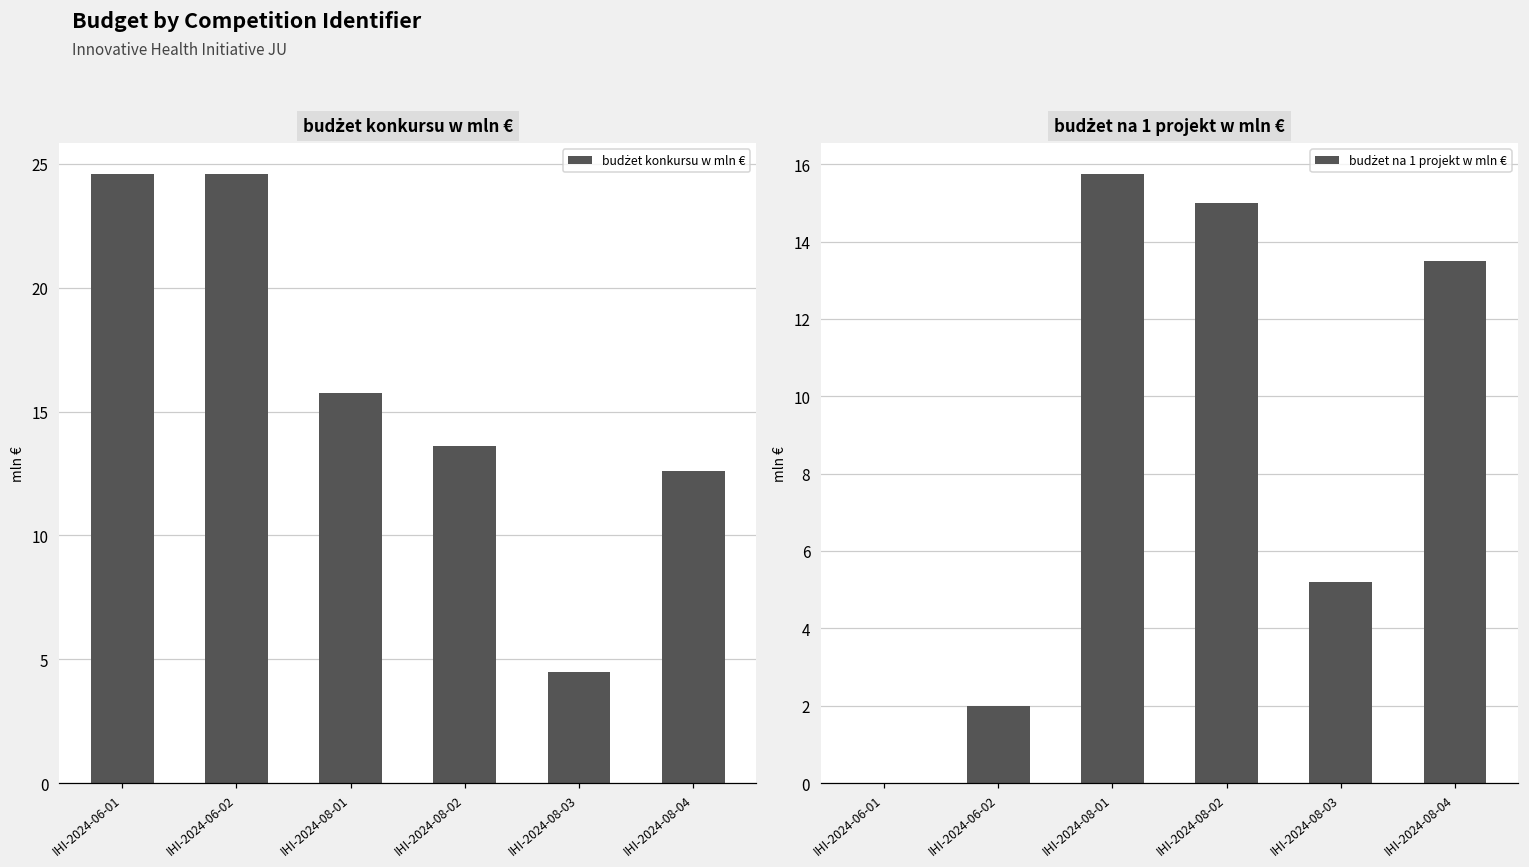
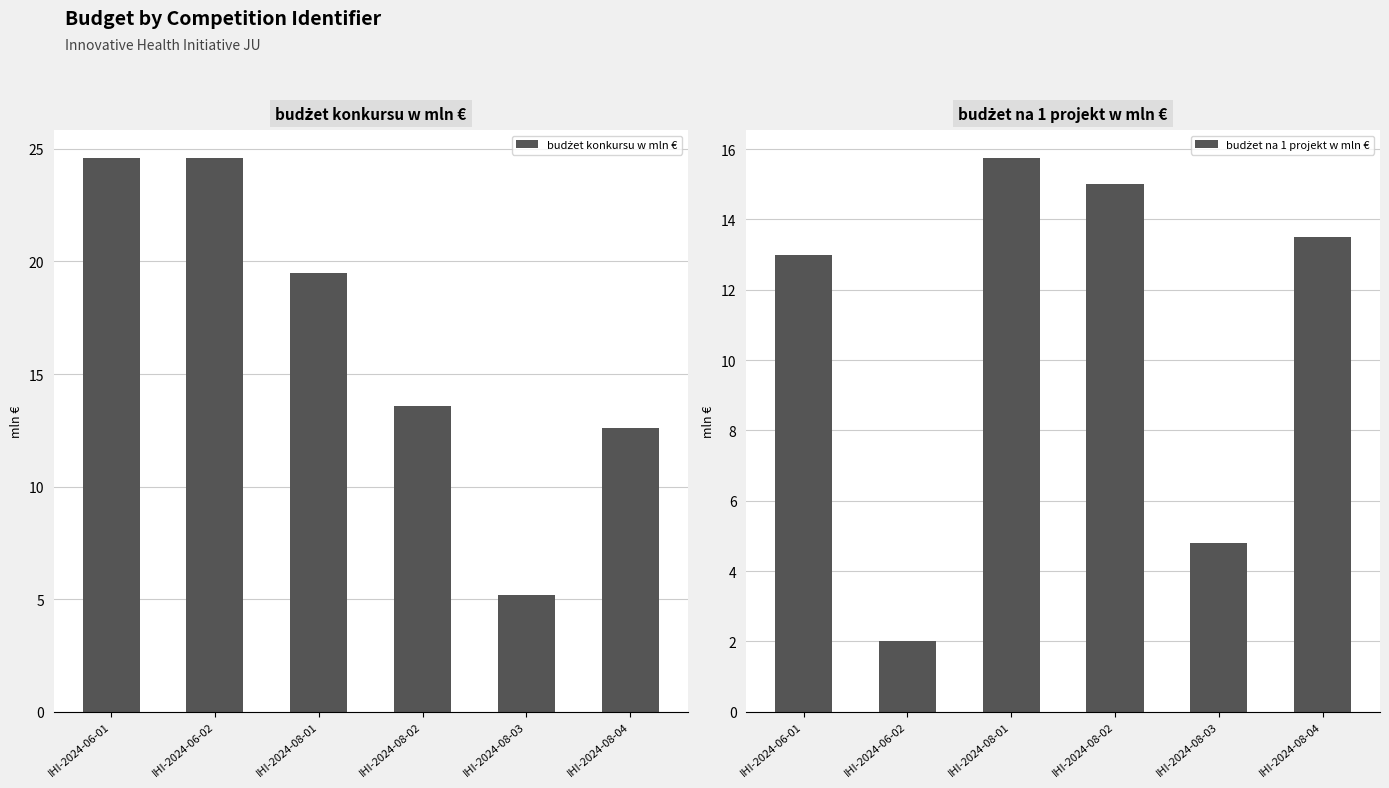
  {
    "budżet konkursu w mln €": {
      "IHI-2024-06-01": 24.6,
      "IHI-2024-06-02": 24.6,
-     "IHI-2024-08-01": 15.8,
+     "IHI-2024-08-01": 19.5,
      "IHI-2024-08-02": 13.6,
-     "IHI-2024-08-03": 4.5,
+     "IHI-2024-08-03": 5.2,
      "IHI-2024-08-04": 12.6
    },
    "budżet na 1 projekt w mln €": {
-     "IHI-2024-06-01": 0,
+     "IHI-2024-06-01": 13,
      "IHI-2024-06-02": 2.0,
      "IHI-2024-08-01": 15.8,
      "IHI-2024-08-02": 15.0,
-     "IHI-2024-08-03": 5.2,
+     "IHI-2024-08-03": 4.8,
      "IHI-2024-08-04": 13.5
    }
  }
